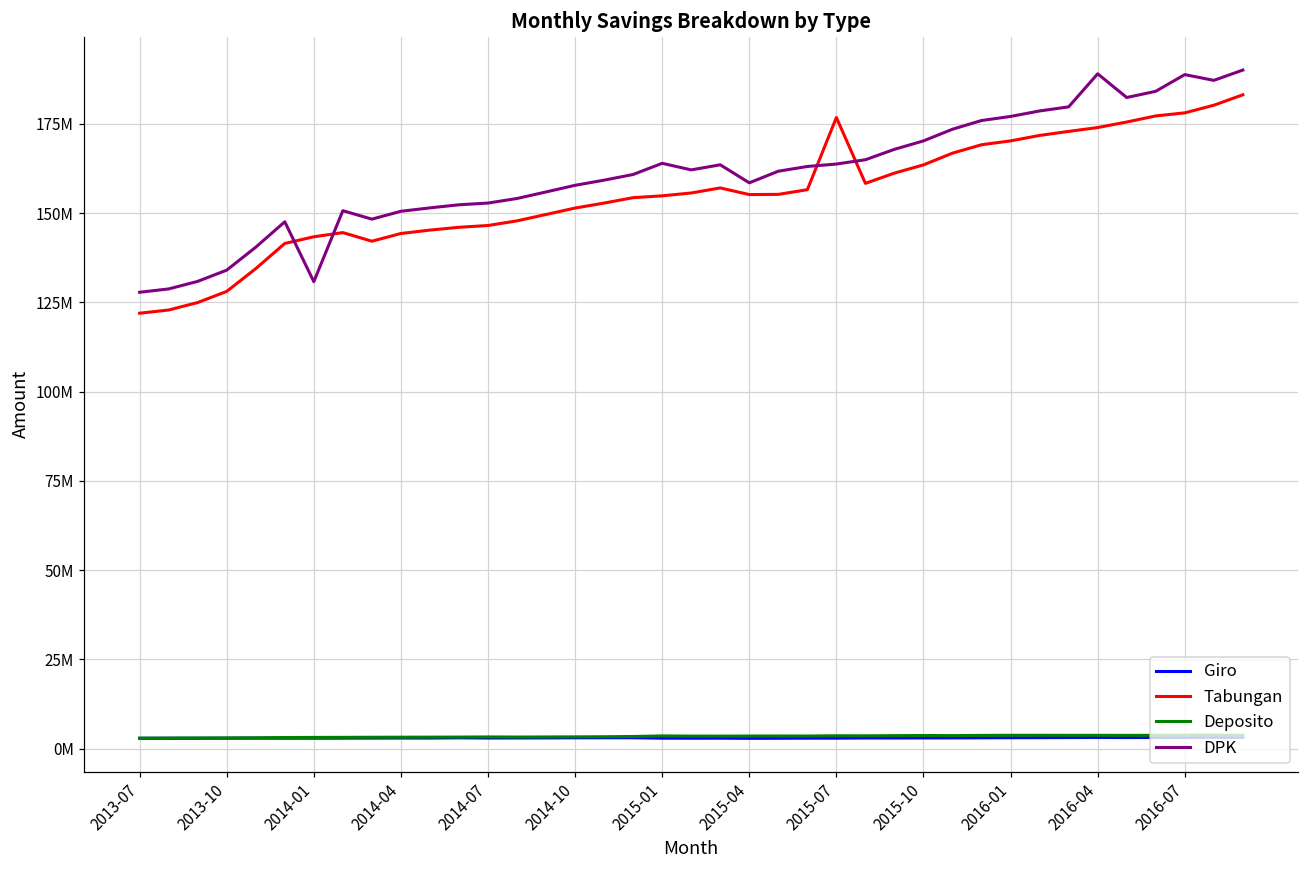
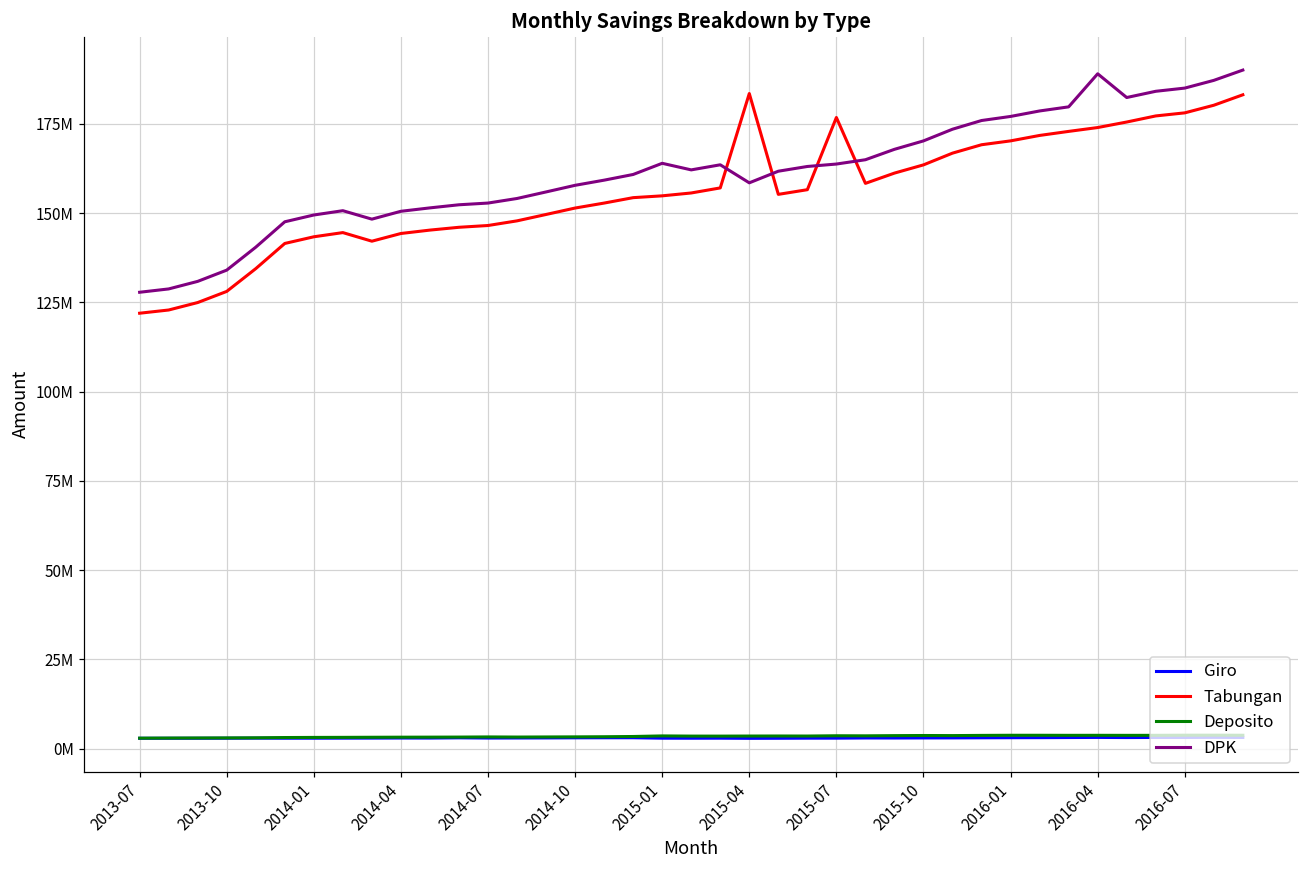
  {
    "Tabungan": {
      "2013-07": 122000000,
      "2013-10": 128000000,
      "2014-01": 143000000,
      "2014-04": 144000000,
      "2014-07": 147000000,
      "2014-10": 151000000,
      "2015-01": 155000000,
-     "2015-04": 155000000,
+     "2015-04": 184000000,
      "2015-07": 177000000,
      "2015-10": 164000000,
      "2016-01": 170000000,
      "2016-04": 174000000,
      "2016-07": 178000000
    },
    "DPK": {
      "2013-07": 128000000,
      "2013-10": 134000000,
-     "2014-01": 131000000,
+     "2014-01": 150000000,
      "2014-04": 151000000,
      "2014-07": 153000000,
      "2014-10": 158000000,
      "2015-01": 164000000,
      "2015-04": 159000000,
      "2015-07": 164000000,
      "2015-10": 170000000,
      "2016-01": 177000000,
      "2016-04": 189000000,
-     "2016-07": 189000000
+     "2016-07": 185000000
    }
  }
